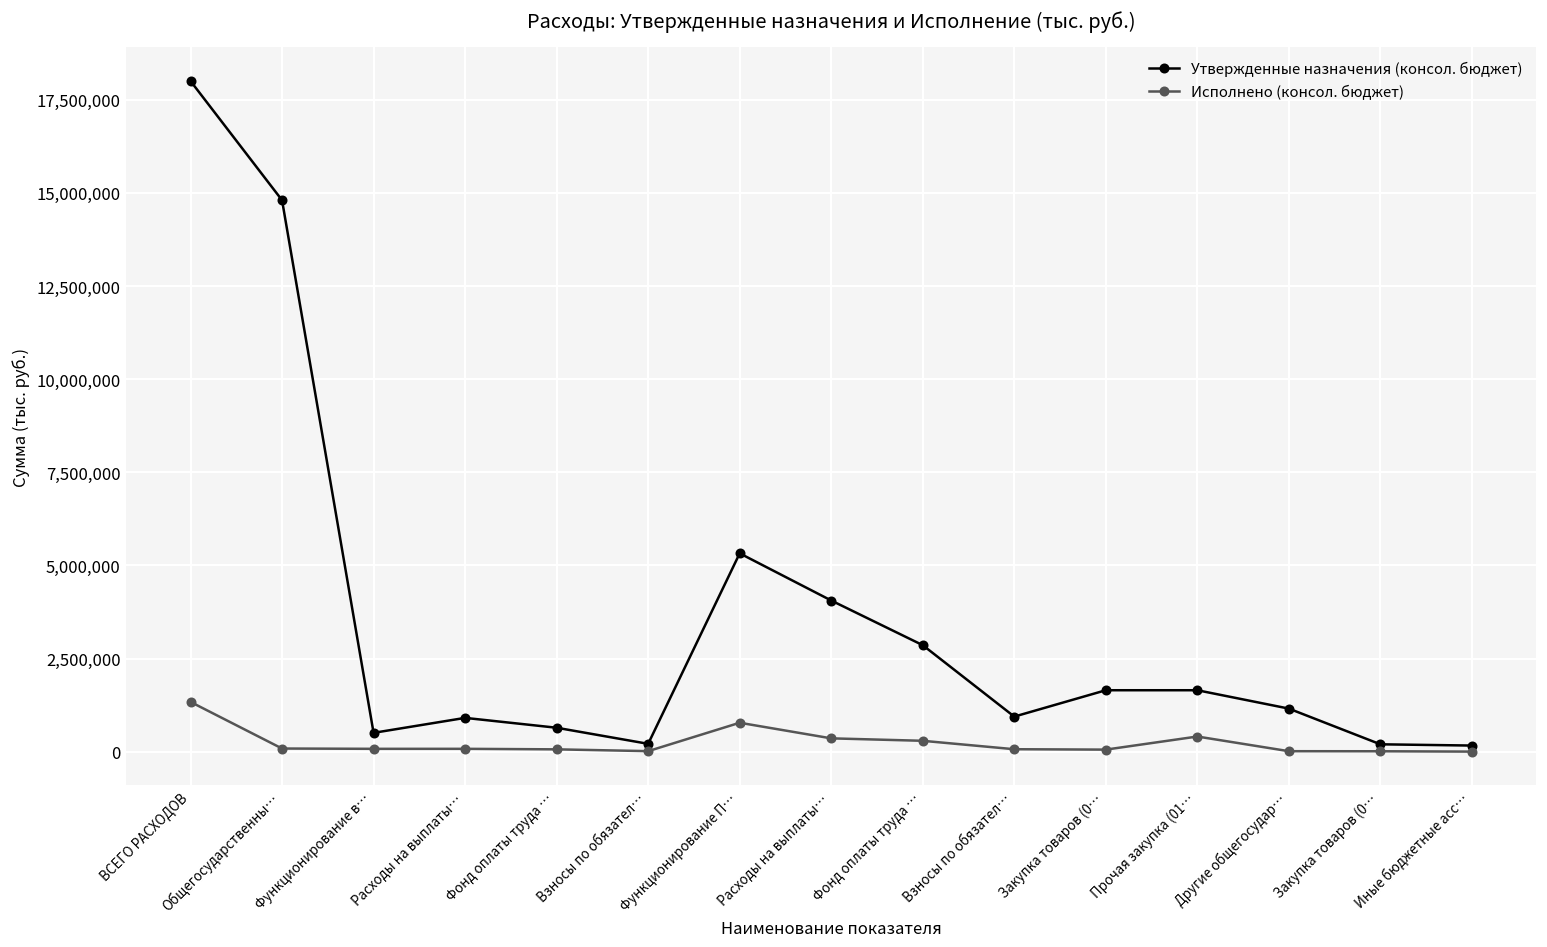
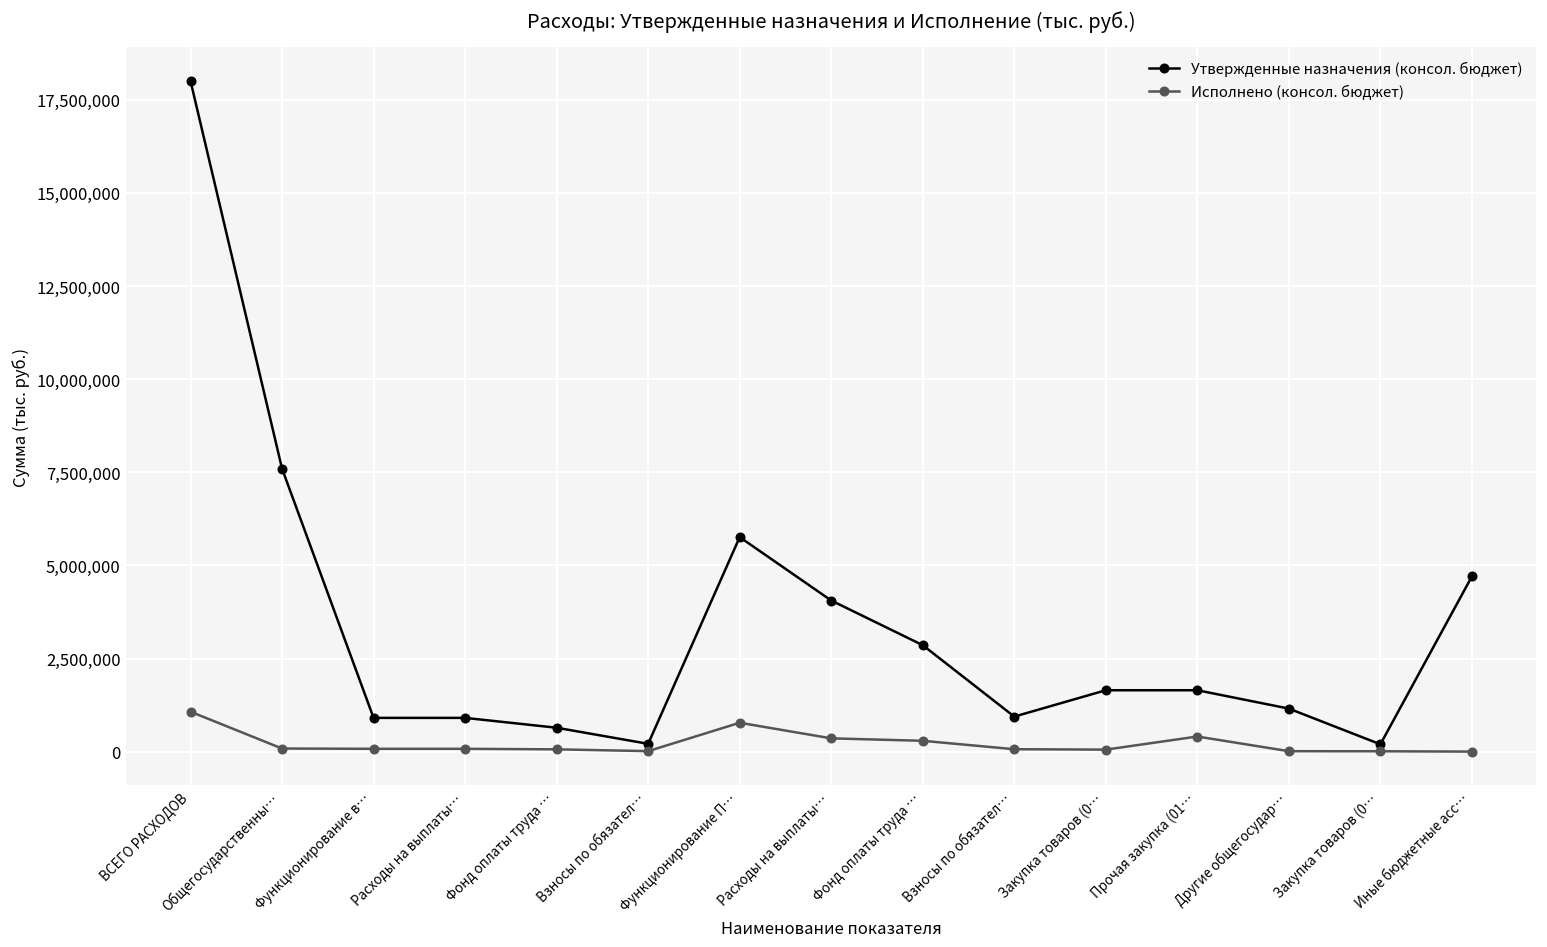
  {
    "Утвержденные назначения (консол. бюджет)": {
      "ВСЕГО РАСХОДОВ": "18,000,000",
-     "Общегосударственны…": "14,800,000",
-     "Функционирование в…": "500,000",
-     "Функционирование П…": "5,300,000",
+     "Общегосударственны…": "7,600,000",
+     "Функционирование в…": "900,000",
+     "Функционирование П…": "5,800,000",
      "Прочая закупка (01…": "1,600,000",
      "Другие общегосудар…": "1,200,000",
-     "Иные бюджетные асс…": "200,000"
+     "Иные бюджетные асс…": "4,700,000"
    },
    "Исполнено (консол. бюджет)": {
-     "ВСЕГО РАСХОДОВ": "1,300,000",
+     "ВСЕГО РАСХОДОВ": "1,100,000",
      "Общегосударственны…": "100,000",
      "Функционирование в…": "100,000",
      "Функционирование П…": "800,000",
      "Прочая закупка (01…": "400,000",
      "Другие общегосудар…": "0",
      "Иные бюджетные асс…": "0"
    }
  }
